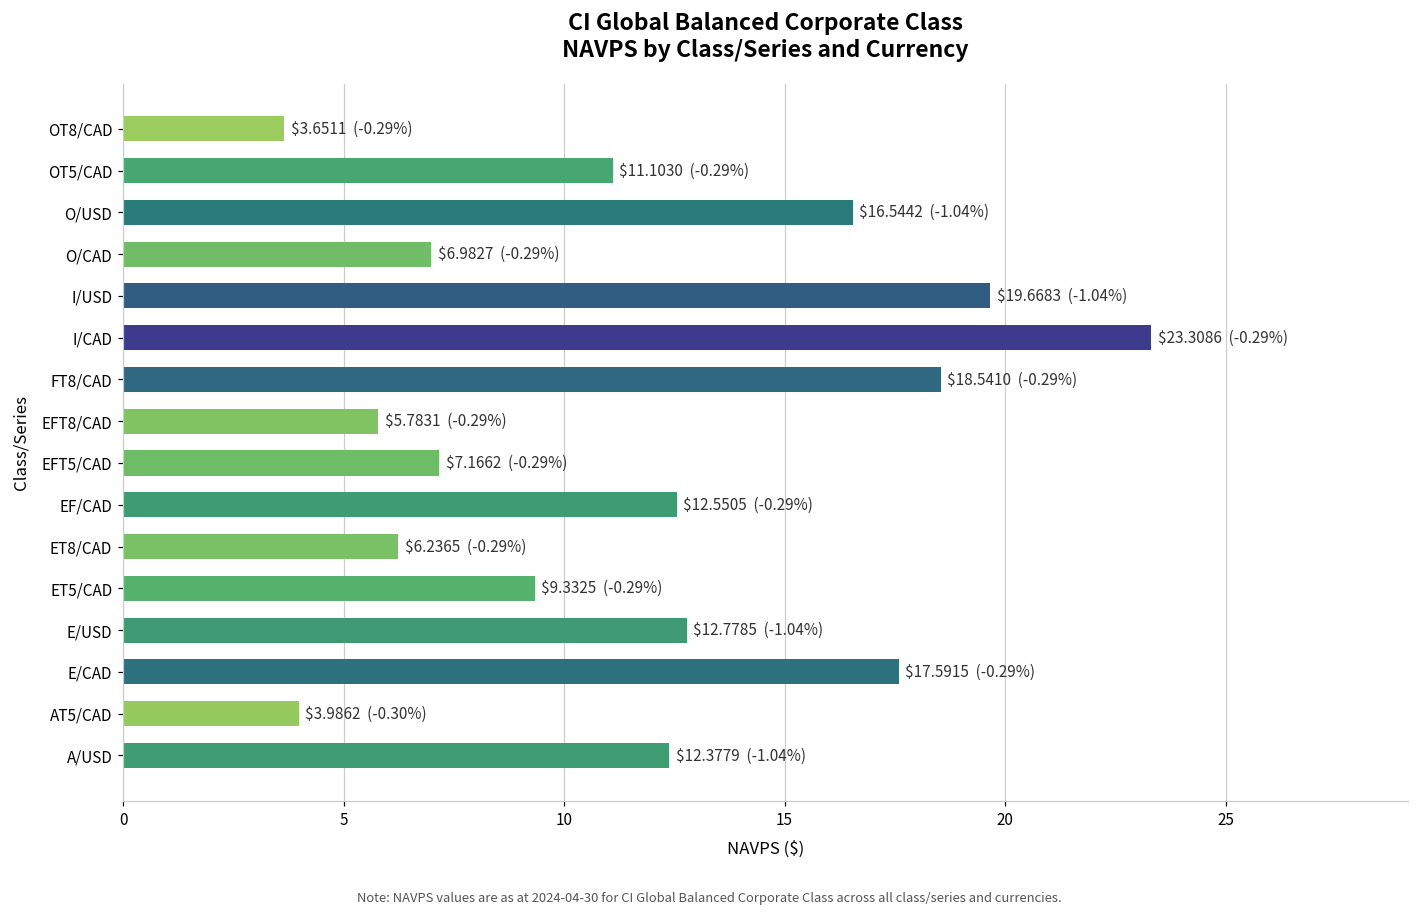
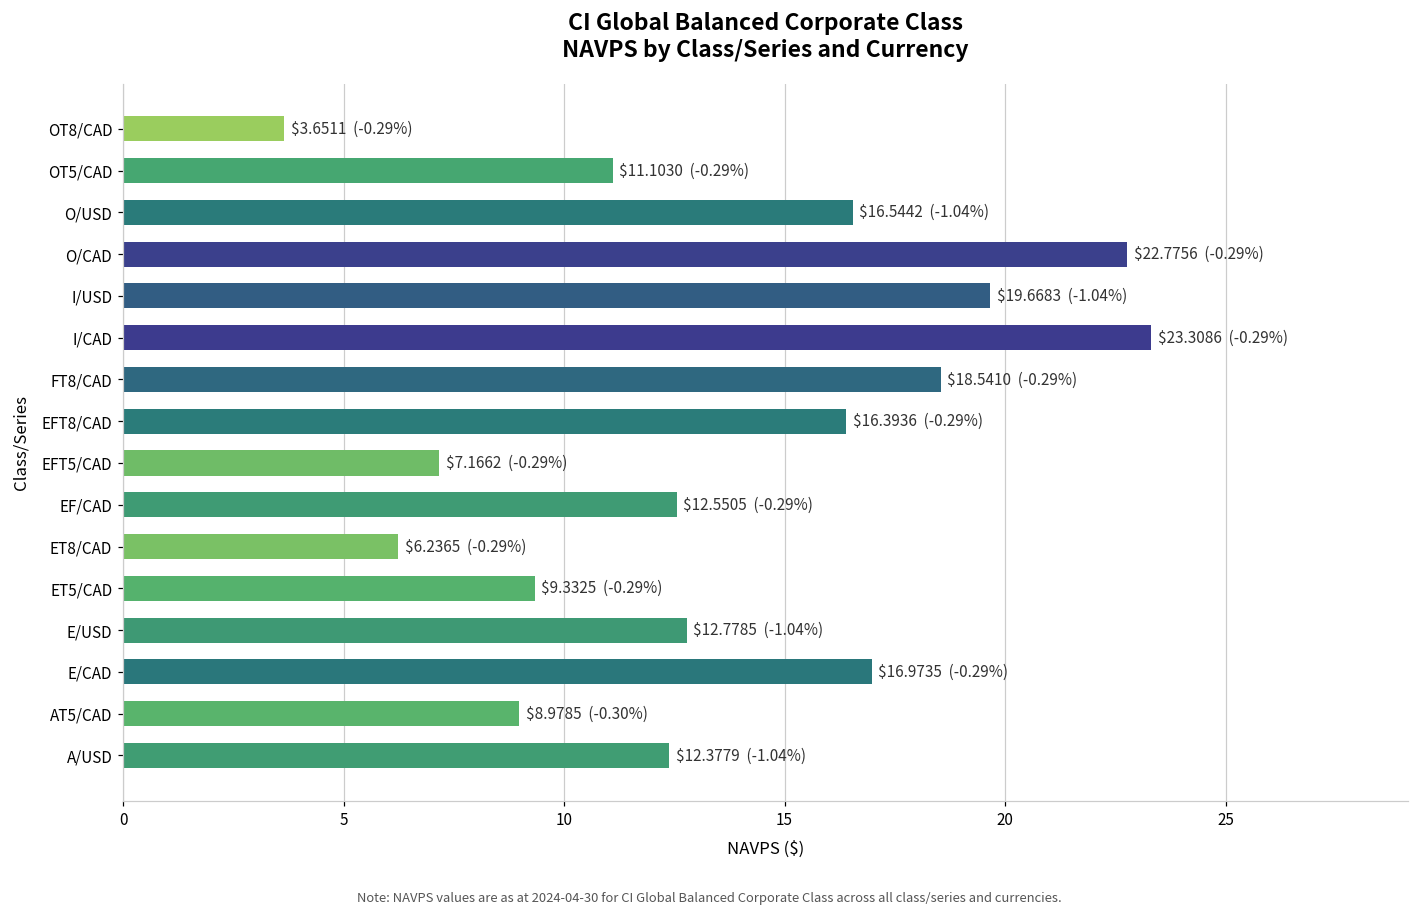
  {
    "OT8/CAD": "$3.6511",
    "OT5/CAD": "$11.1030",
    "O/USD": "$16.5442",
-   "O/CAD": "$6.9827",
+   "O/CAD": "$22.7756",
    "I/USD": "$19.6683",
    "I/CAD": "$23.3086",
    "FT8/CAD": "$18.5410",
-   "EFT8/CAD": "$5.7831",
+   "EFT8/CAD": "$16.3936",
    "EFT5/CAD": "$7.1662",
    "EF/CAD": "$12.5505",
    "ET8/CAD": "$6.2365",
    "ET5/CAD": "$9.3325",
    "E/USD": "$12.7785",
-   "E/CAD": "$17.5915",
-   "AT5/CAD": "$3.9862",
+   "E/CAD": "$16.9735",
+   "AT5/CAD": "$8.9785",
    "A/USD": "$12.3779"
  }
